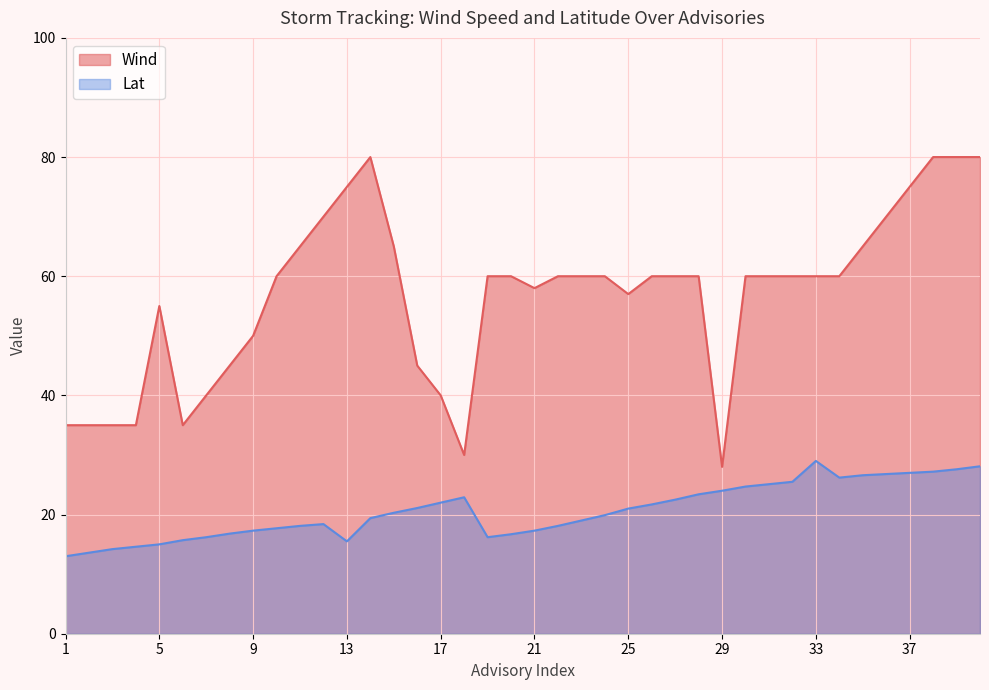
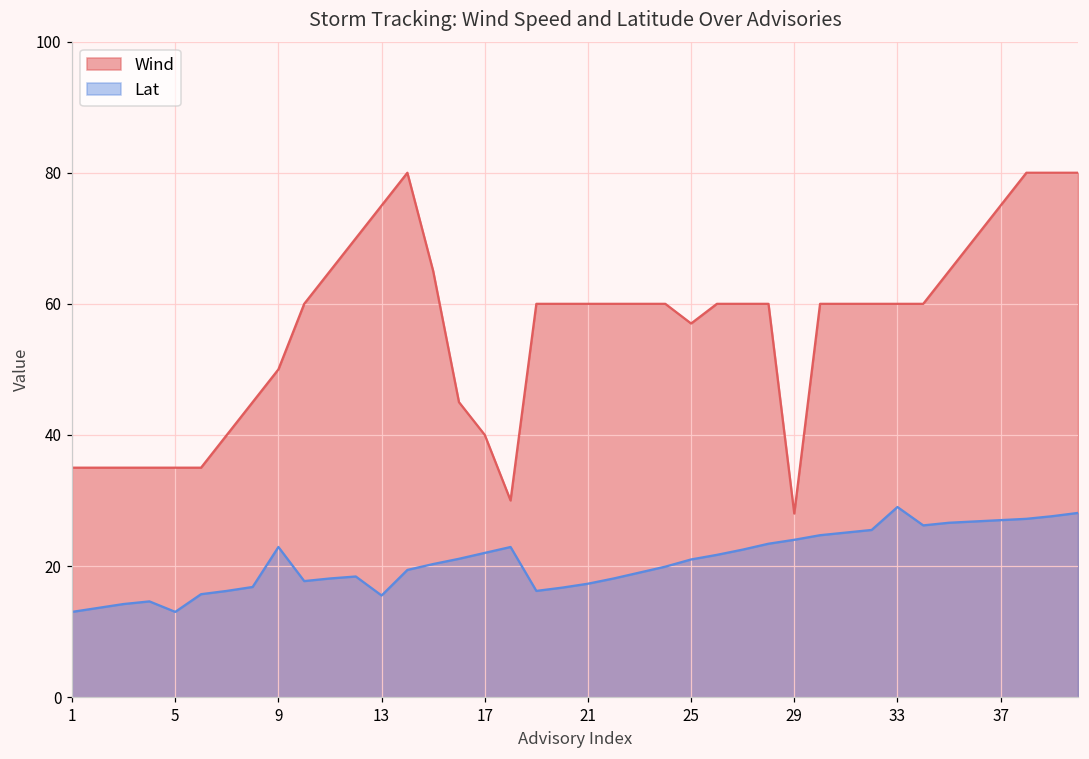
  {
    "Wind": {
      "1": 35,
-     "5": 55,
+     "5": 35,
      "9": 50,
      "13": 75,
      "17": 40,
-     "21": 58,
+     "21": 60,
      "25": 57,
      "29": 28,
      "33": 60,
      "37": 75
    },
    "Lat": {
      "1": 13,
-     "5": 15,
-     "9": 17,
+     "5": 13,
+     "9": 23,
      "13": 16,
      "17": 22,
      "21": 17,
      "25": 21,
      "29": 24,
      "33": 29,
      "37": 27
    }
  }
